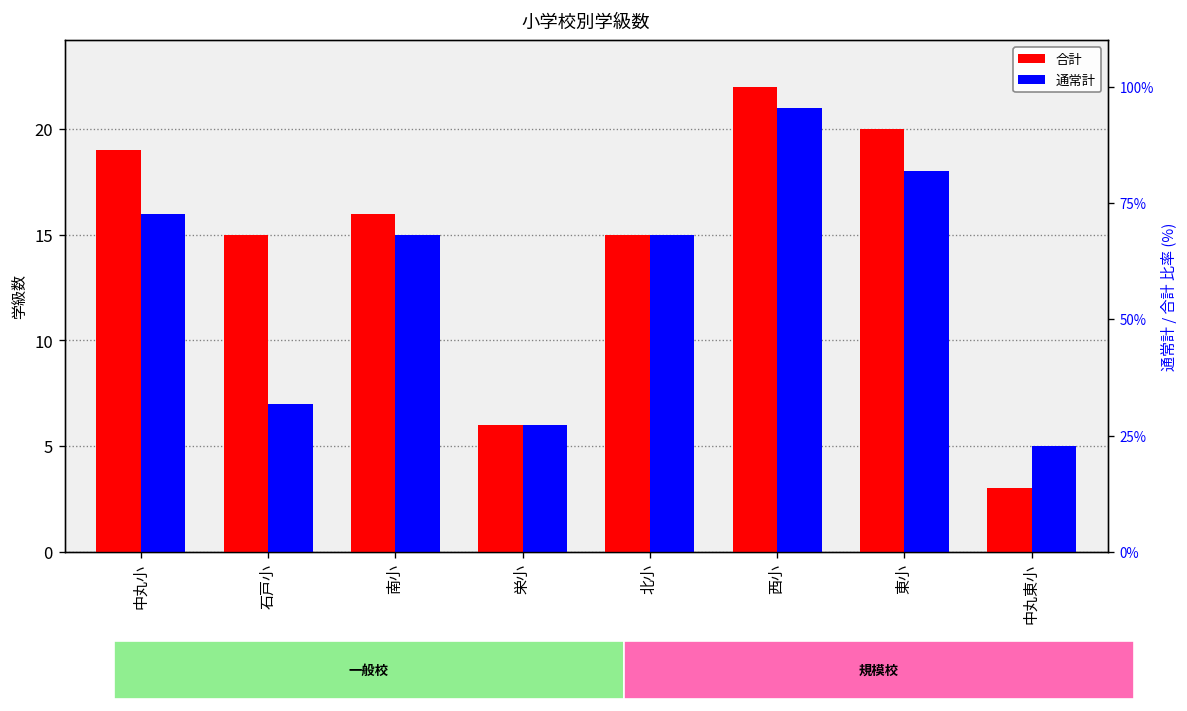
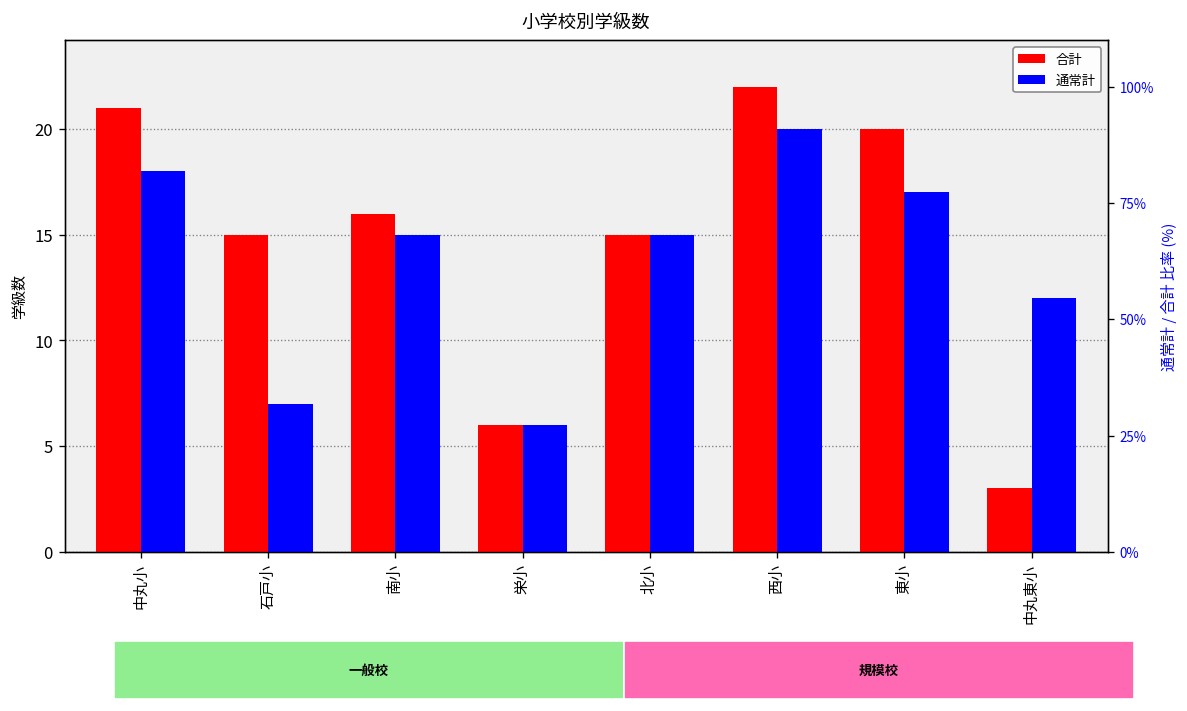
  {
    "合計": {
-     "中丸小": 19,
+     "中丸小": 21,
      "石戸小": 15,
      "南小": 16,
      "栄小": 6,
      "北小": 15,
      "西小": 22,
      "東小": 20,
      "中丸東小": 3
    },
    "通常計": {
-     "中丸小": 16,
+     "中丸小": 18,
      "石戸小": 7,
      "南小": 15,
      "栄小": 6,
      "北小": 15,
-     "西小": 21,
-     "東小": 18,
-     "中丸東小": 5
+     "西小": 20,
+     "東小": 17,
+     "中丸東小": 12
    }
  }
